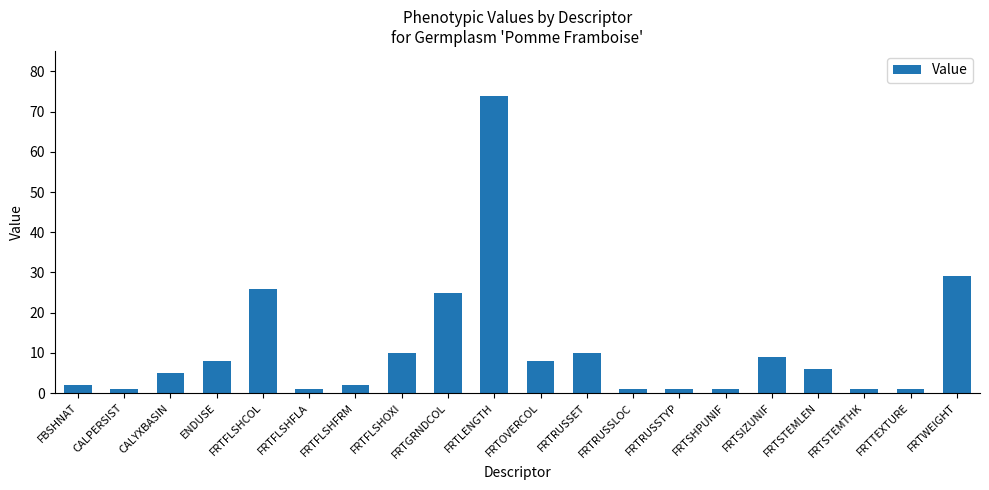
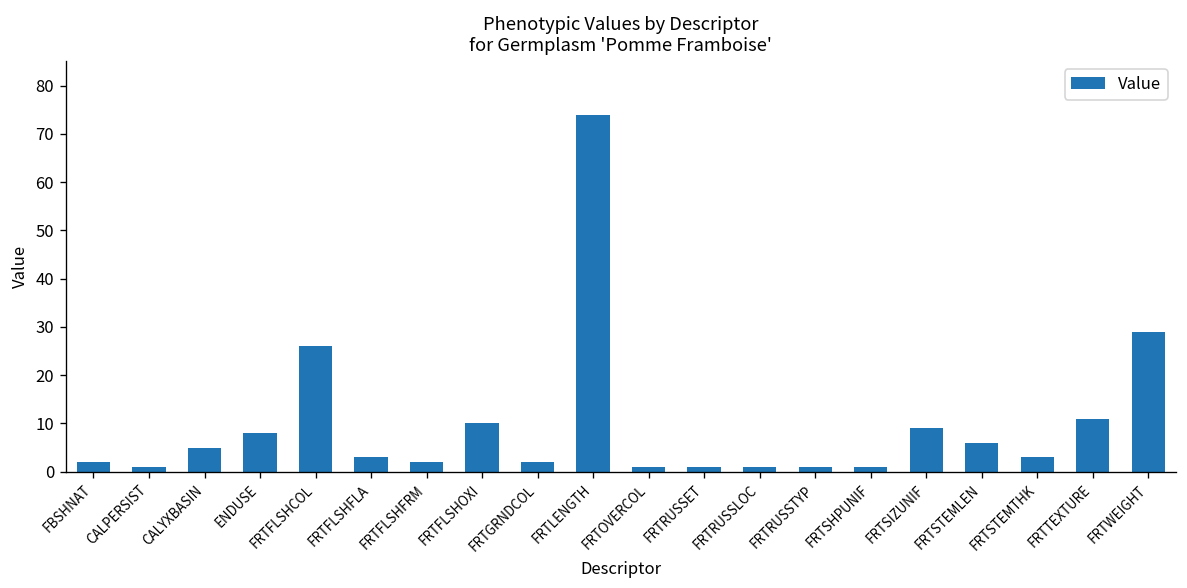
  {
    "FBSHNAT": 2,
    "CALPERSIST": 1,
    "CALYXBASIN": 5,
    "ENDUSE": 8,
    "FRTFLSHCOL": 26,
-   "FRTFLSHFLA": 1,
+   "FRTFLSHFLA": 3,
    "FRTFLSHFRM": 2,
    "FRTFLSHOXI": 10,
-   "FRTGRNDCOL": 25,
+   "FRTGRNDCOL": 2,
    "FRTLENGTH": 74,
-   "FRTOVERCOL": 8,
-   "FRTRUSSET": 10,
+   "FRTOVERCOL": 1,
+   "FRTRUSSET": 1,
    "FRTRUSSLOC": 1,
    "FRTRUSSTYP": 1,
    "FRTSHPUNIF": 1,
    "FRTSIZUNIF": 9,
    "FRTSTEMLEN": 6,
-   "FRTSTEMTHK": 1,
-   "FRTTEXTURE": 1,
+   "FRTSTEMTHK": 3,
+   "FRTTEXTURE": 11,
    "FRTWEIGHT": 29
  }
